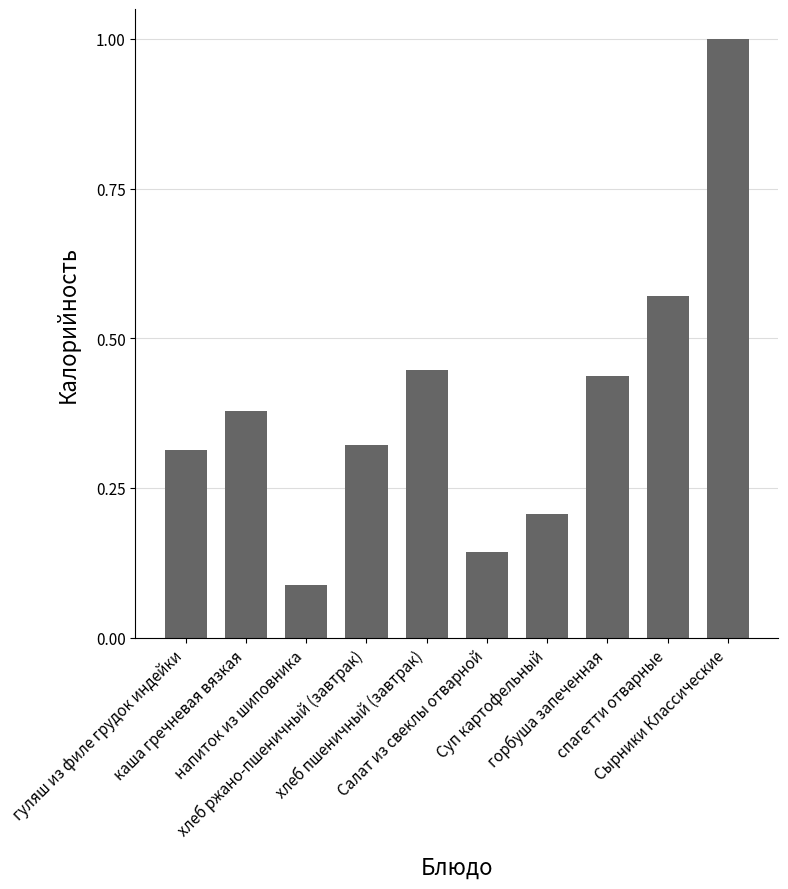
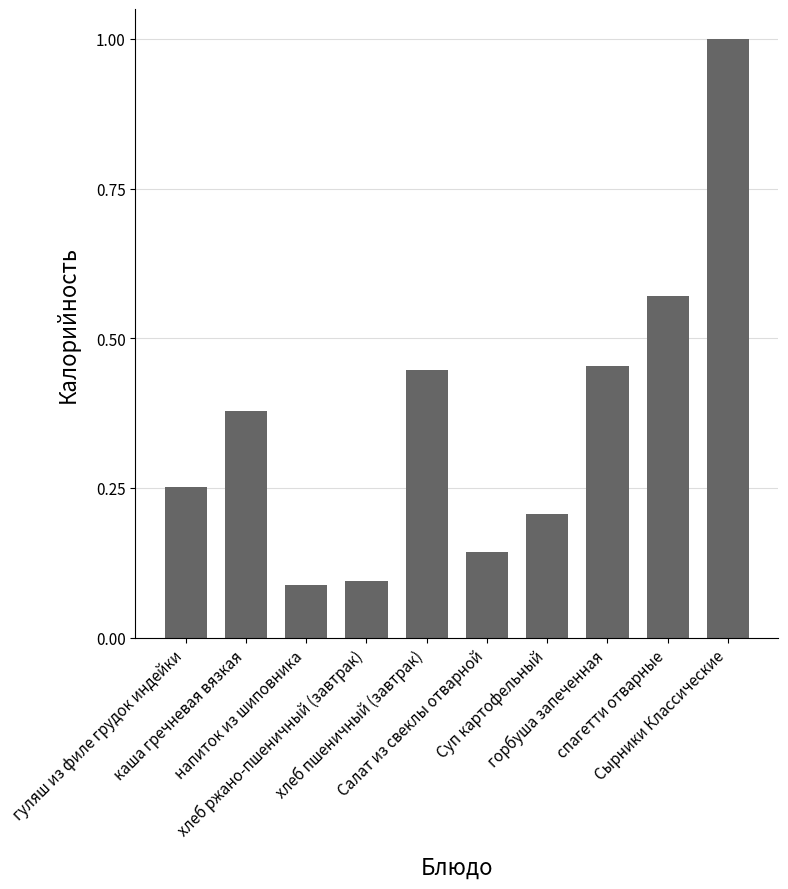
  {
-   "гуляш из филе грудок индейки": 0.31,
+   "гуляш из филе грудок индейки": 0.25,
    "каша гречневая вязкая": 0.38,
    "напиток из шиповника": 0.09,
-   "хлеб ржано-пшеничный (завтрак)": 0.32,
+   "хлеб ржано-пшеничный (завтрак)": 0.09,
    "хлеб пшеничный (завтрак)": 0.45,
    "Салат из свеклы отварной": 0.14,
    "Суп картофельный": 0.21,
-   "горбуша запеченная": 0.44,
+   "горбуша запеченная": 0.45,
    "спагетти отварные": 0.57,
    "Сырники Классические": 1.00
  }
